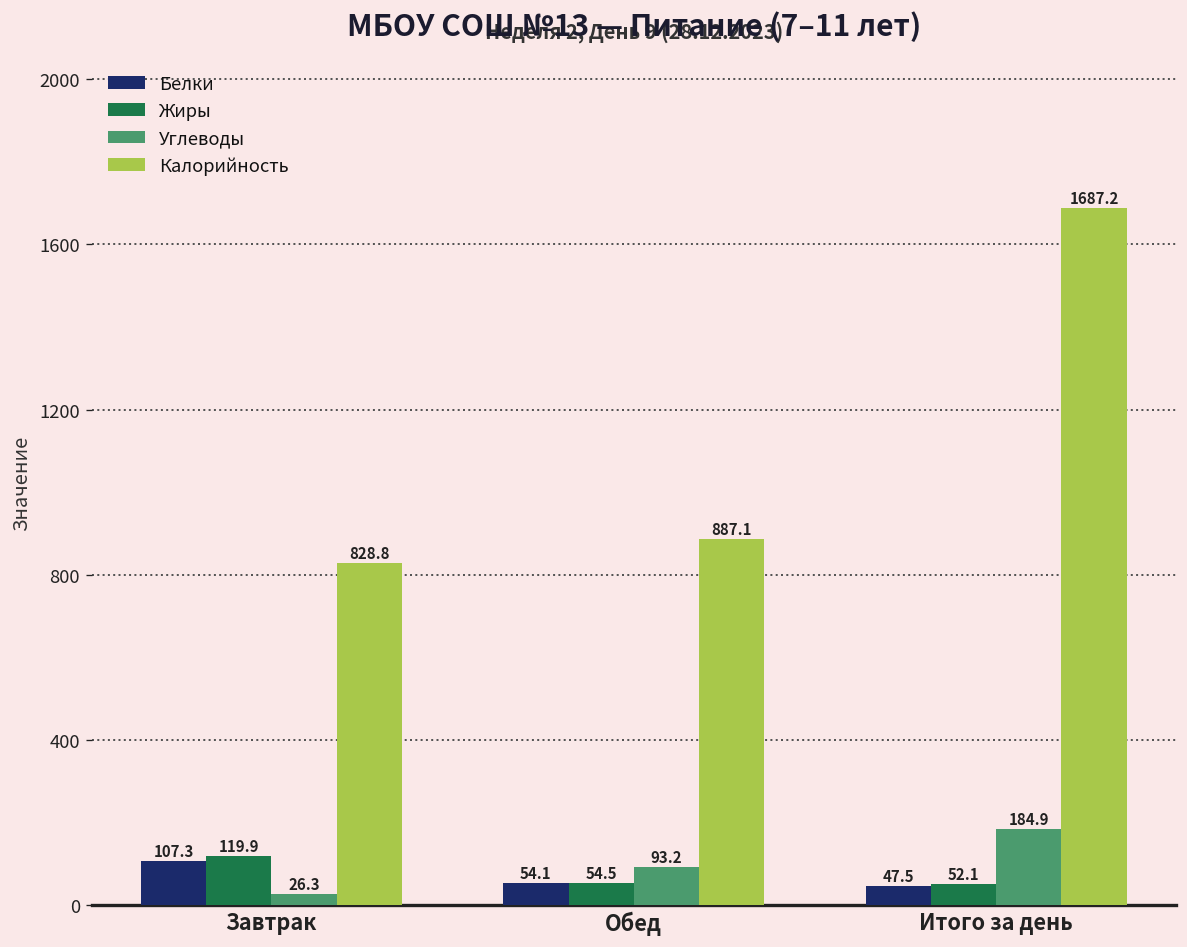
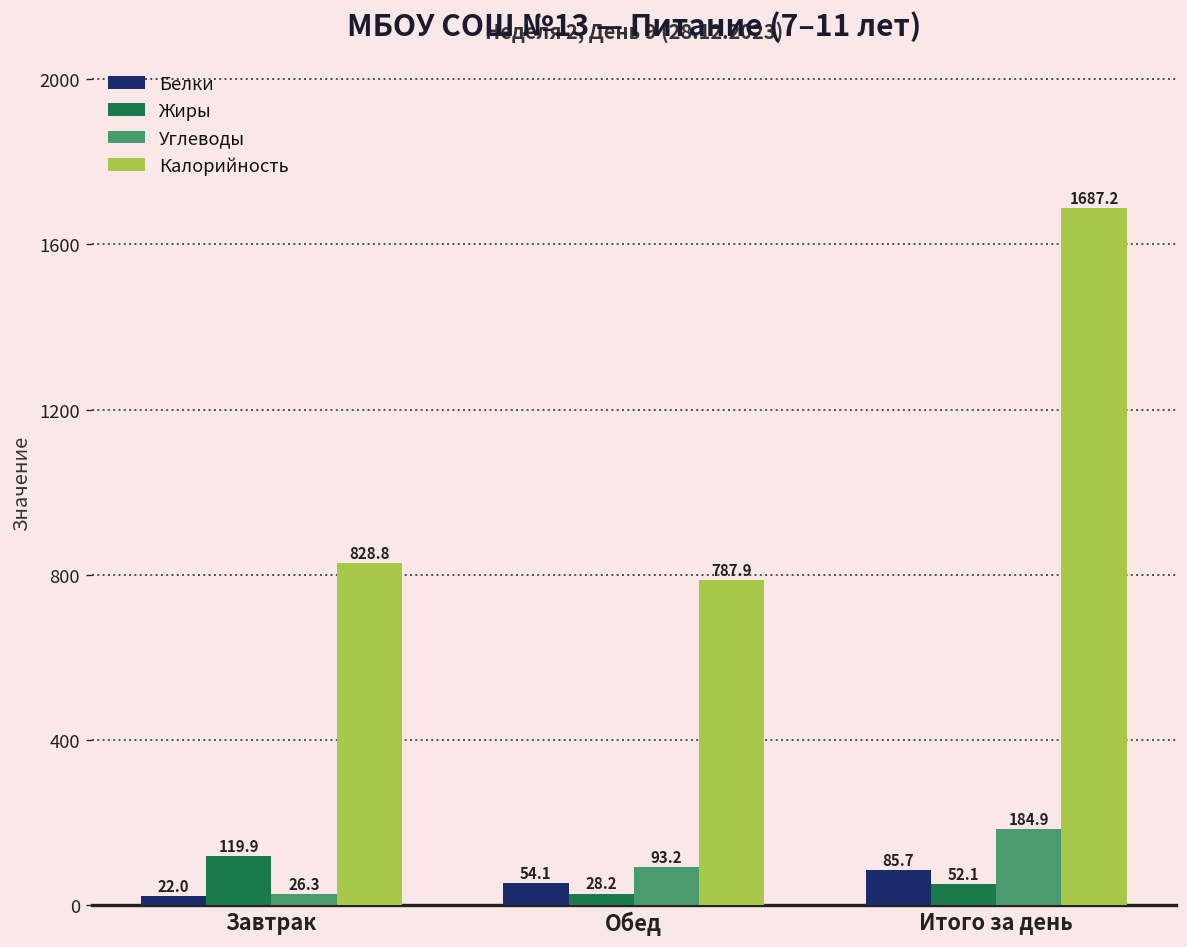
  {
    "Белки": {
-     "Завтрак": 107.3,
+     "Завтрак": 22.0,
      "Обед": 54.1,
-     "Итого за день": 47.5
+     "Итого за день": 85.7
    },
    "Жиры": {
      "Завтрак": 119.9,
-     "Обед": 54.5,
+     "Обед": 28.2,
      "Итого за день": 52.1
    },
    "Углеводы": {
      "Завтрак": 26.3,
      "Обед": 93.2,
      "Итого за день": 184.9
    },
    "Калорийность": {
      "Завтрак": 828.8,
-     "Обед": 887.1,
+     "Обед": 787.9,
      "Итого за день": 1687.2
    }
  }
